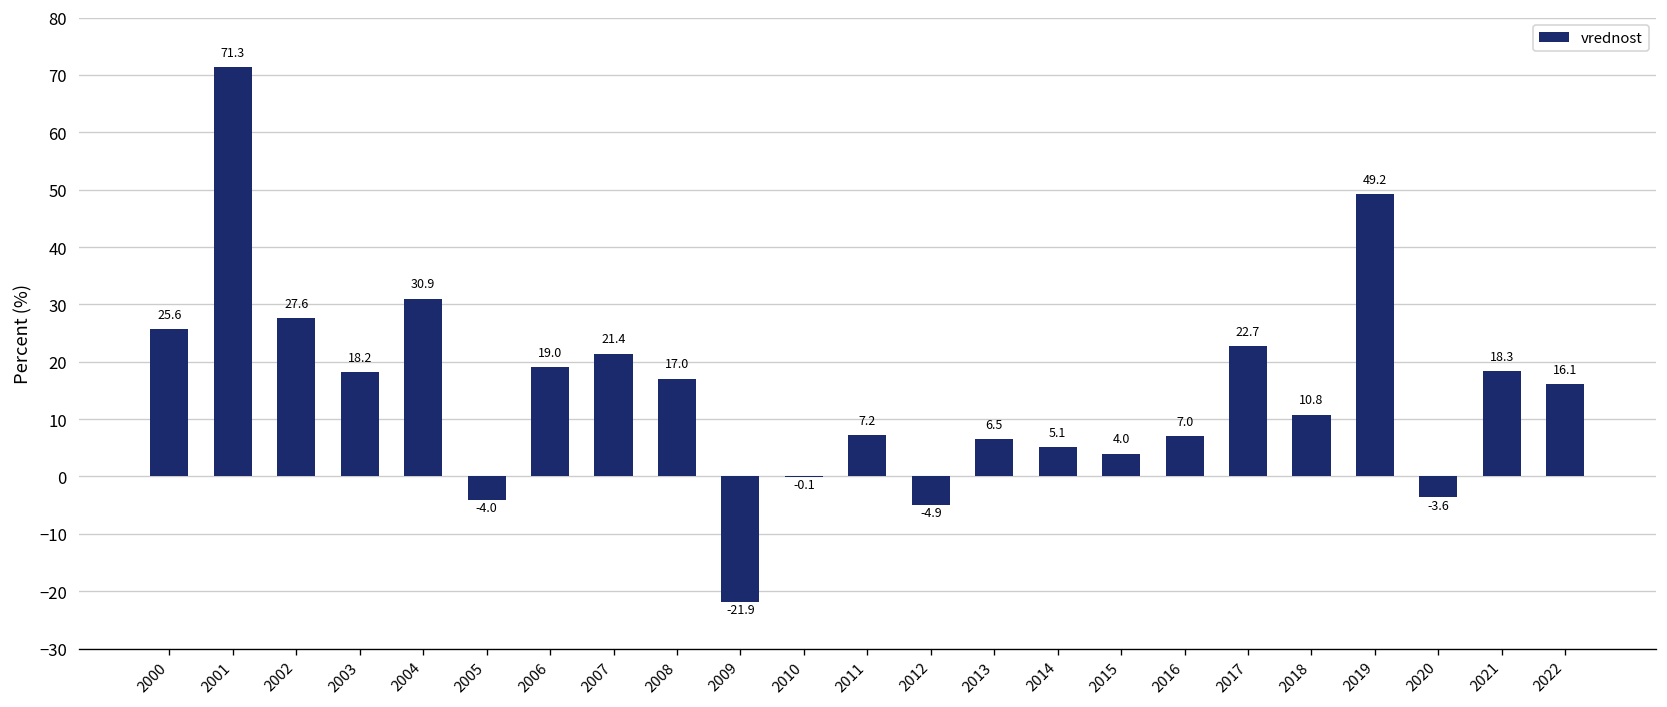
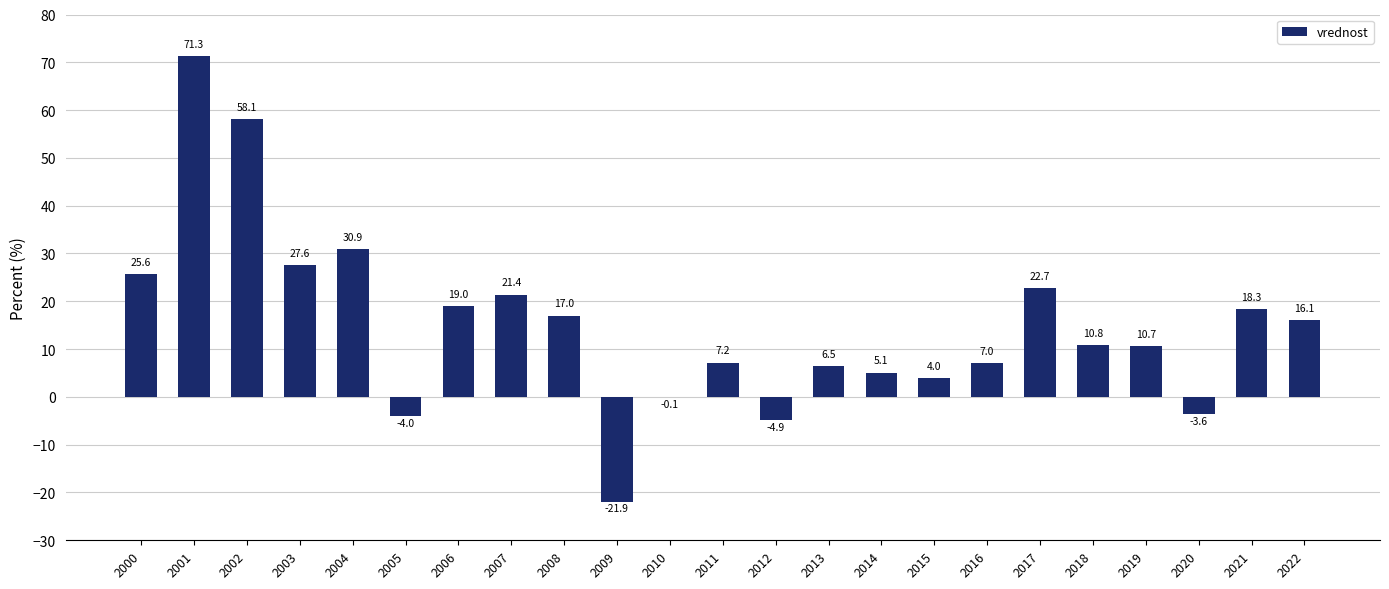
  {
    "2000": 25.6,
    "2001": 71.3,
-   "2002": 27.6,
-   "2003": 18.2,
+   "2002": 58.1,
+   "2003": 27.6,
    "2004": 30.9,
    "2005": -4.0,
    "2006": 19.0,
    "2007": 21.4,
    "2008": 17.0,
    "2009": -21.9,
    "2010": -0.1,
    "2011": 7.2,
    "2012": -4.9,
    "2013": 6.5,
    "2014": 5.1,
    "2015": 4.0,
    "2016": 7.0,
    "2017": 22.7,
    "2018": 10.8,
-   "2019": 49.2,
+   "2019": 10.7,
    "2020": -3.6,
    "2021": 18.3,
    "2022": 16.1
  }
